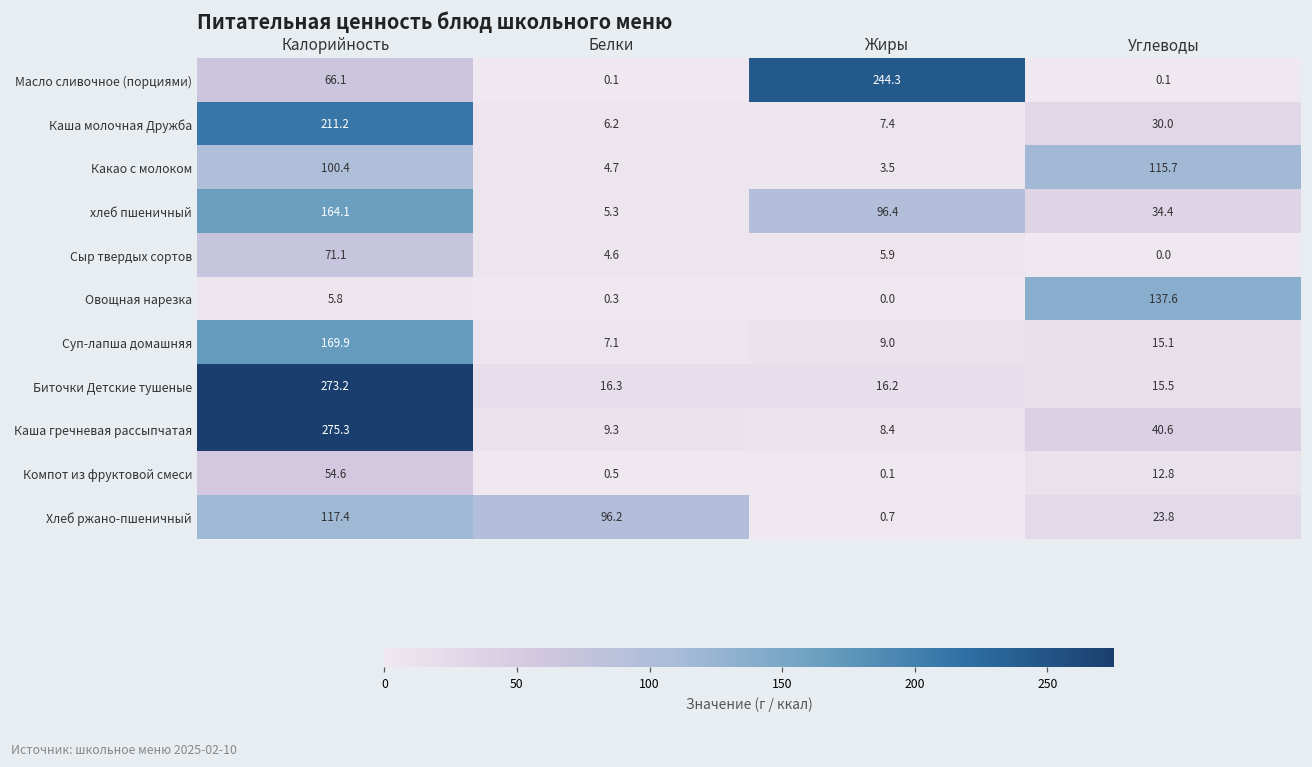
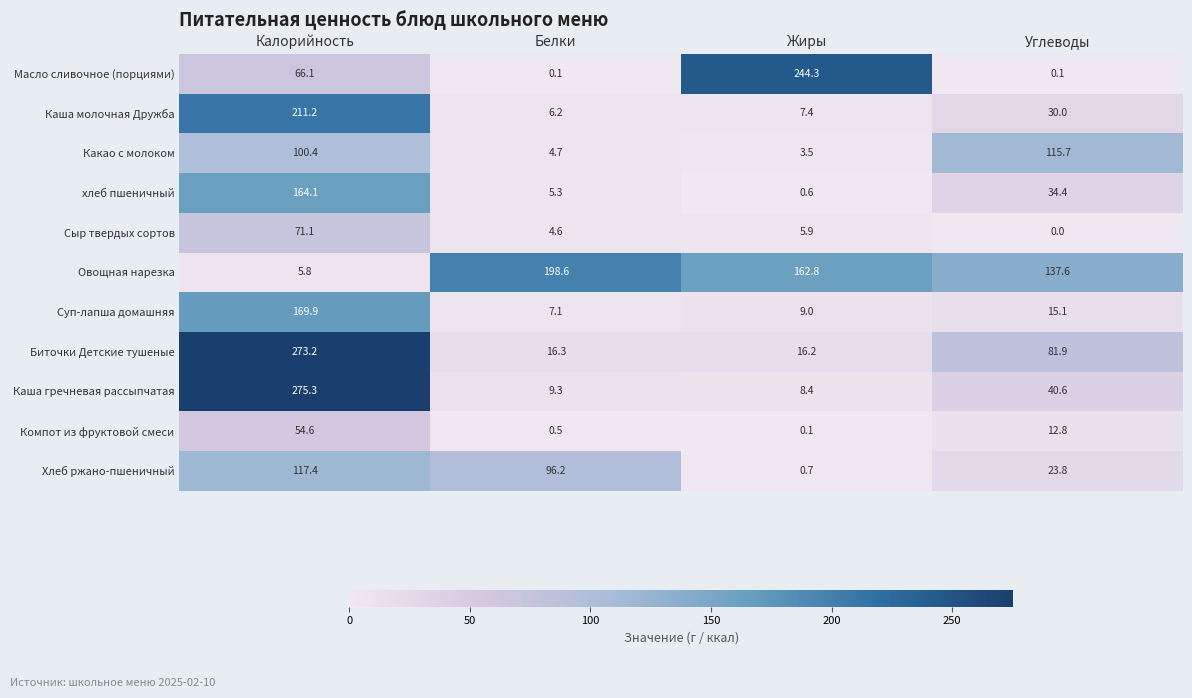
  {
    "Масло сливочное (порциями)": {
      "Калорийность": 66.1,
      "Белки": 0.1,
      "Жиры": 244.3,
      "Углеводы": 0.1
    },
    "Каша молочная Дружба": {
      "Калорийность": 211.2,
      "Белки": 6.2,
      "Жиры": 7.4,
      "Углеводы": 30.0
    },
    "Какао с молоком": {
      "Калорийность": 100.4,
      "Белки": 4.7,
      "Жиры": 3.5,
      "Углеводы": 115.7
    },
    "хлеб пшеничный": {
      "Калорийность": 164.1,
      "Белки": 5.3,
-     "Жиры": 96.4,
+     "Жиры": 0.6,
      "Углеводы": 34.4
    },
    "Сыр твердых сортов": {
      "Калорийность": 71.1,
      "Белки": 4.6,
      "Жиры": 5.9,
      "Углеводы": 0.0
    },
    "Овощная нарезка": {
      "Калорийность": 5.8,
-     "Белки": 0.3,
-     "Жиры": 0.0,
+     "Белки": 198.6,
+     "Жиры": 162.8,
      "Углеводы": 137.6
    },
    "Суп-лапша домашняя": {
      "Калорийность": 169.9,
      "Белки": 7.1,
      "Жиры": 9.0,
      "Углеводы": 15.1
    },
    "Биточки Детские тушеные": {
      "Калорийность": 273.2,
      "Белки": 16.3,
      "Жиры": 16.2,
-     "Углеводы": 15.5
+     "Углеводы": 81.9
    },
    "Каша гречневая рассыпчатая": {
      "Калорийность": 275.3,
      "Белки": 9.3,
      "Жиры": 8.4,
      "Углеводы": 40.6
    },
    "Компот из фруктовой смеси": {
      "Калорийность": 54.6,
      "Белки": 0.5,
      "Жиры": 0.1,
      "Углеводы": 12.8
    },
    "Хлеб ржано-пшеничный": {
      "Калорийность": 117.4,
      "Белки": 96.2,
      "Жиры": 0.7,
      "Углеводы": 23.8
    }
  }
